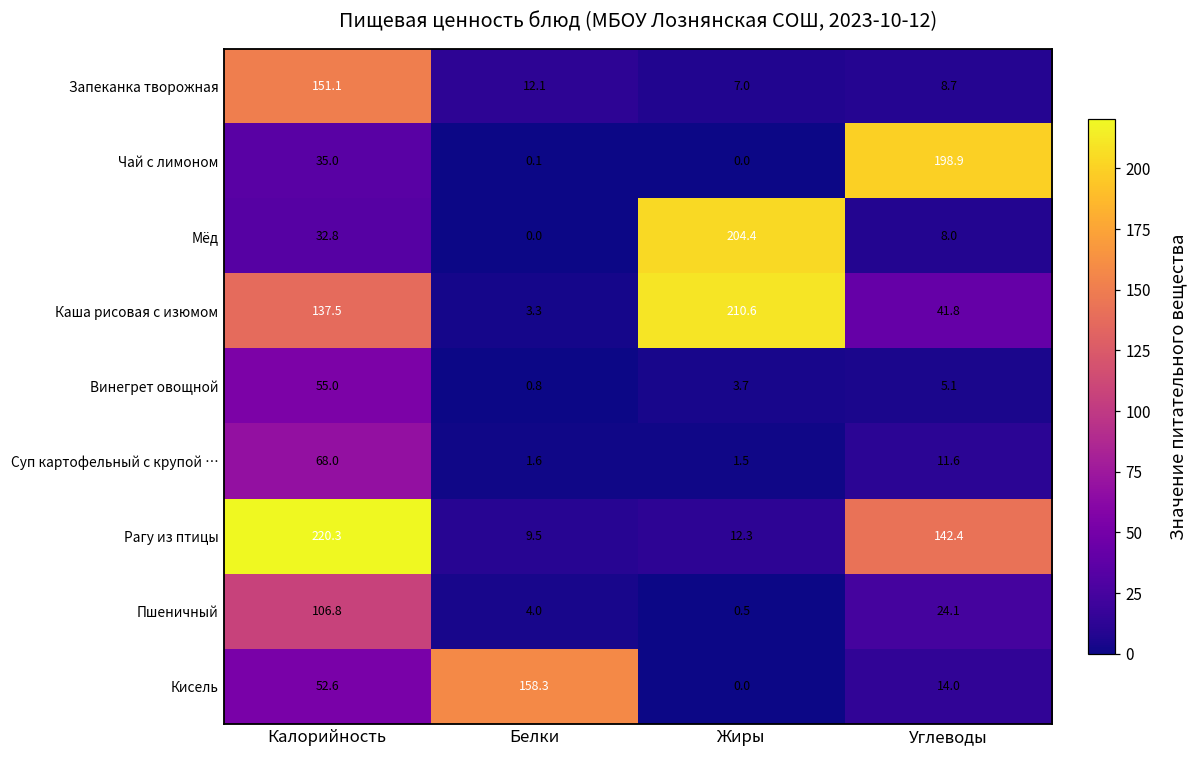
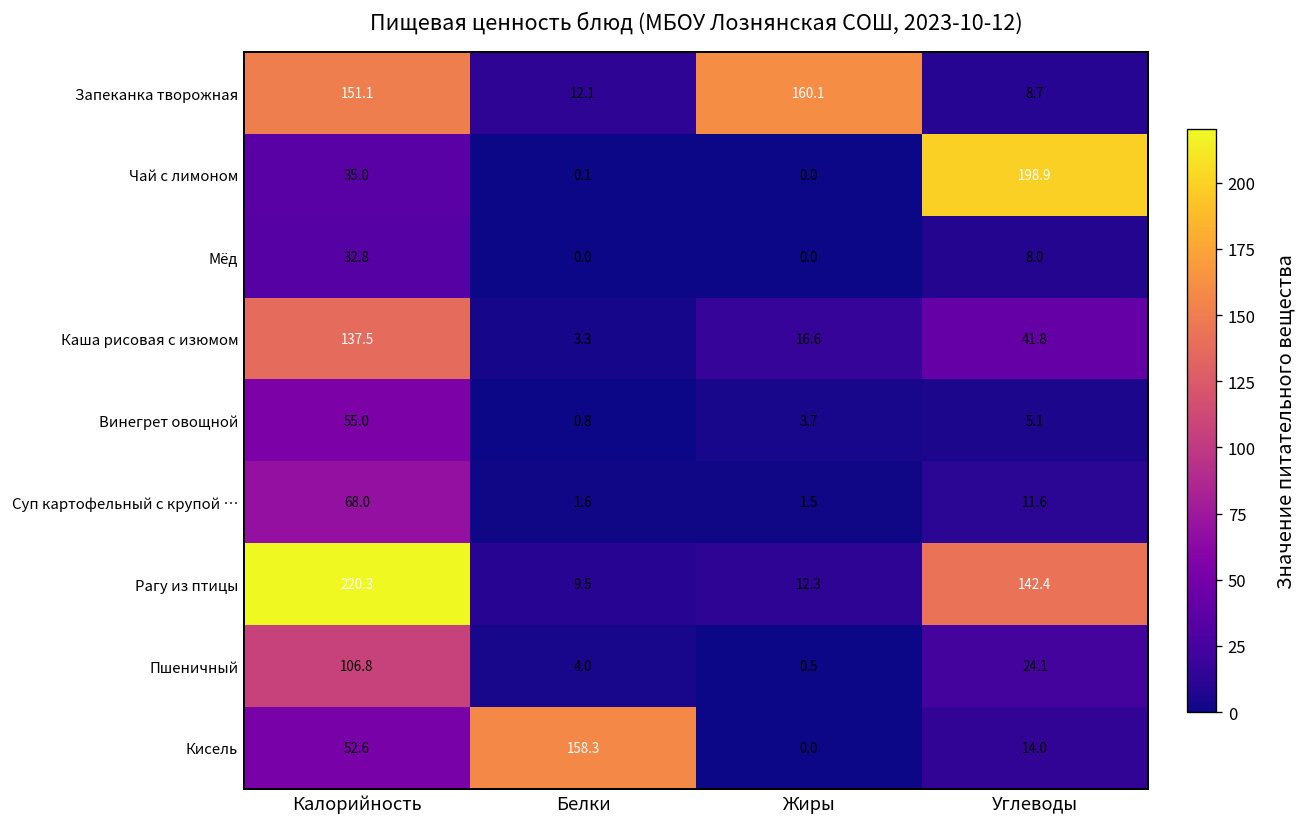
  {
    "Запеканка творожная": {
      "Калорийность": 151.1,
      "Белки": 12.1,
-     "Жиры": 7.0,
+     "Жиры": 160.1,
      "Углеводы": 8.7
    },
    "Чай с лимоном": {
      "Калорийность": 35.0,
      "Белки": 0.1,
      "Жиры": 0.0,
      "Углеводы": 198.9
    },
    "Мёд": {
      "Калорийность": 32.8,
      "Белки": 0.0,
-     "Жиры": 204.4,
+     "Жиры": 0.0,
      "Углеводы": 8.0
    },
    "Каша рисовая с изюмом": {
      "Калорийность": 137.5,
      "Белки": 3.3,
-     "Жиры": 210.6,
+     "Жиры": 16.6,
      "Углеводы": 41.8
    },
    "Винегрет овощной": {
      "Калорийность": 55.0,
      "Белки": 0.8,
      "Жиры": 3.7,
      "Углеводы": 5.1
    },
    "Суп картофельный с крупой …": {
      "Калорийность": 68.0,
      "Белки": 1.6,
      "Жиры": 1.5,
      "Углеводы": 11.6
    },
    "Рагу из птицы": {
      "Калорийность": 220.3,
      "Белки": 9.5,
      "Жиры": 12.3,
      "Углеводы": 142.4
    },
    "Пшеничный": {
      "Калорийность": 106.8,
      "Белки": 4.0,
      "Жиры": 0.5,
      "Углеводы": 24.1
    },
    "Кисель": {
      "Калорийность": 52.6,
      "Белки": 158.3,
      "Жиры": 0.0,
      "Углеводы": 14.0
    }
  }
